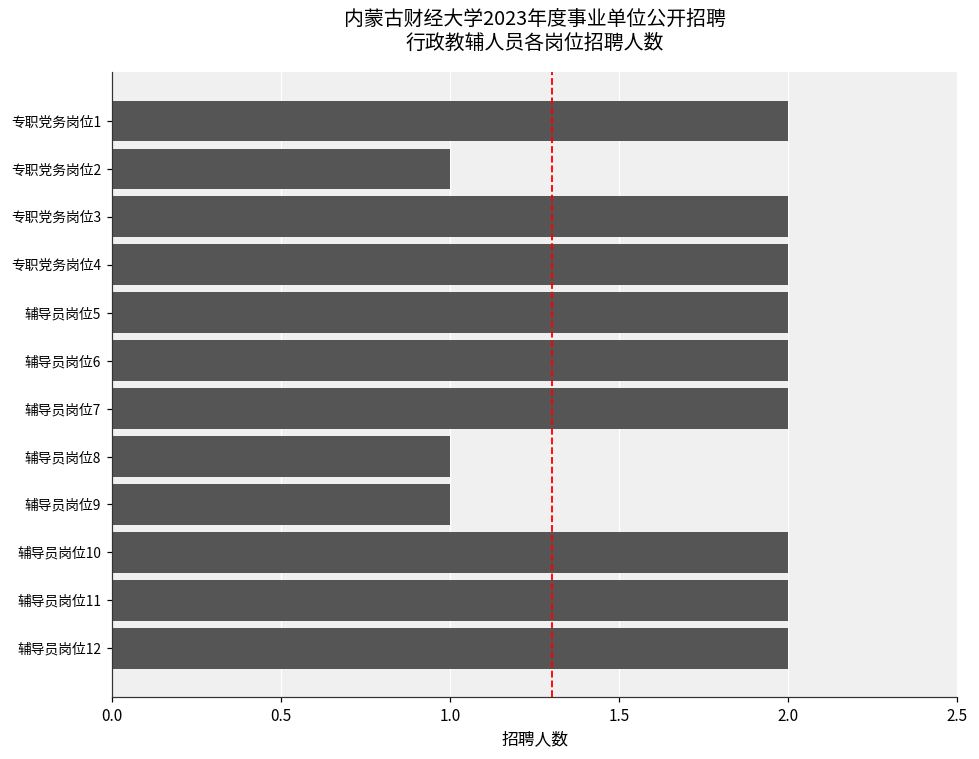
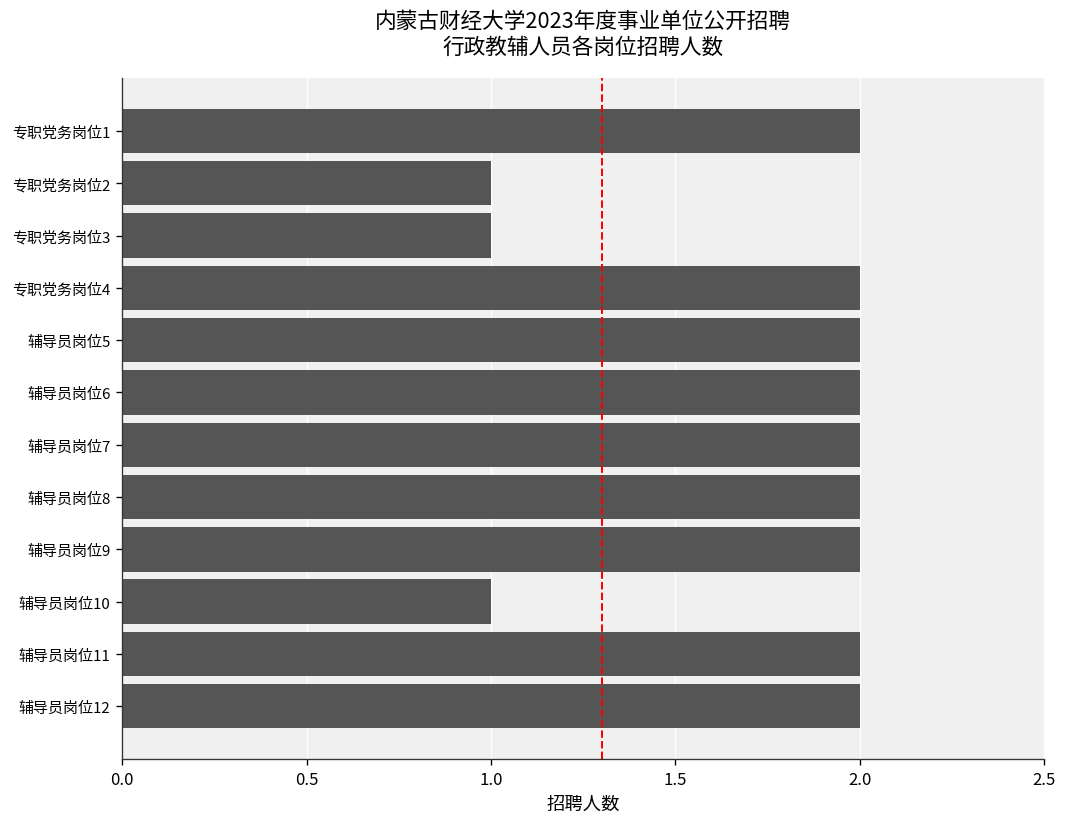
  {
    "专职党务岗位1": 2,
    "专职党务岗位2": 1,
-   "专职党务岗位3": 2,
+   "专职党务岗位3": 1,
    "专职党务岗位4": 2,
    "辅导员岗位5": 2,
    "辅导员岗位6": 2,
    "辅导员岗位7": 2,
-   "辅导员岗位8": 1,
-   "辅导员岗位9": 1,
-   "辅导员岗位10": 2,
+   "辅导员岗位8": 2,
+   "辅导员岗位9": 2,
+   "辅导员岗位10": 1,
    "辅导员岗位11": 2,
    "辅导员岗位12": 2
  }
